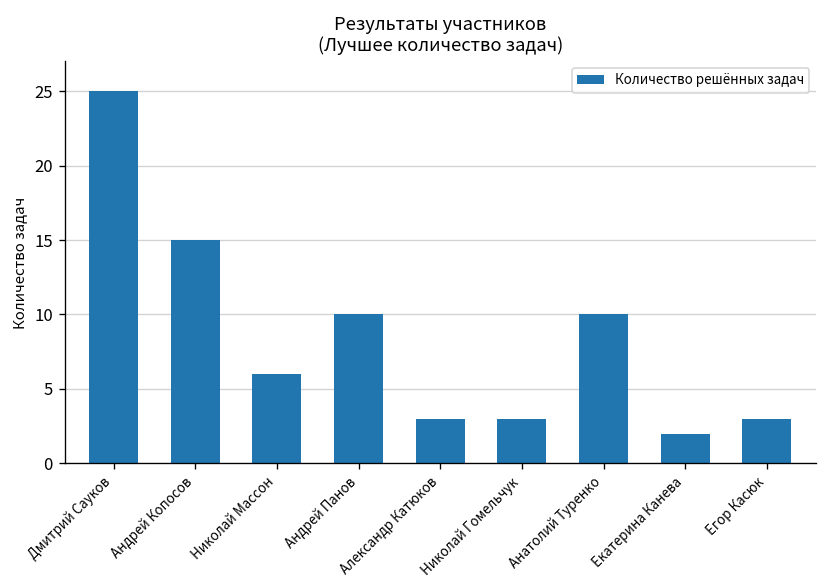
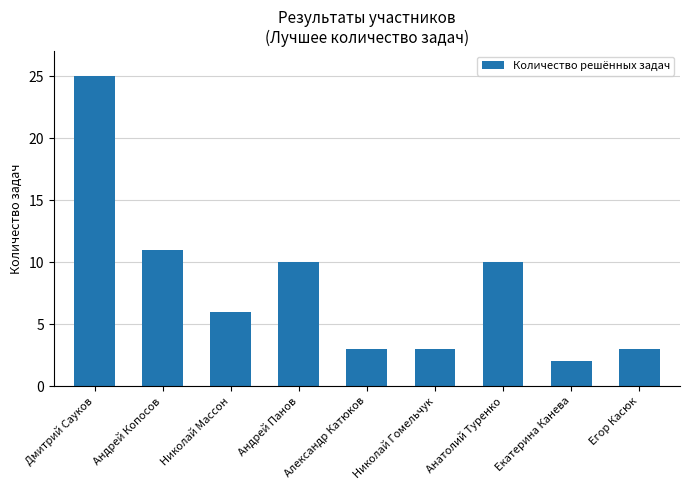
  {
    "Дмитрий Сауков": 25,
-   "Андрей Копосов": 15,
+   "Андрей Копосов": 11,
    "Николай Массон": 6,
    "Андрей Панов": 10,
    "Александр Катюков": 3,
    "Николай Гомельчук": 3,
    "Анатолий Туренко": 10,
    "Екатерина Канева": 2,
    "Егор Касюк": 3
  }
